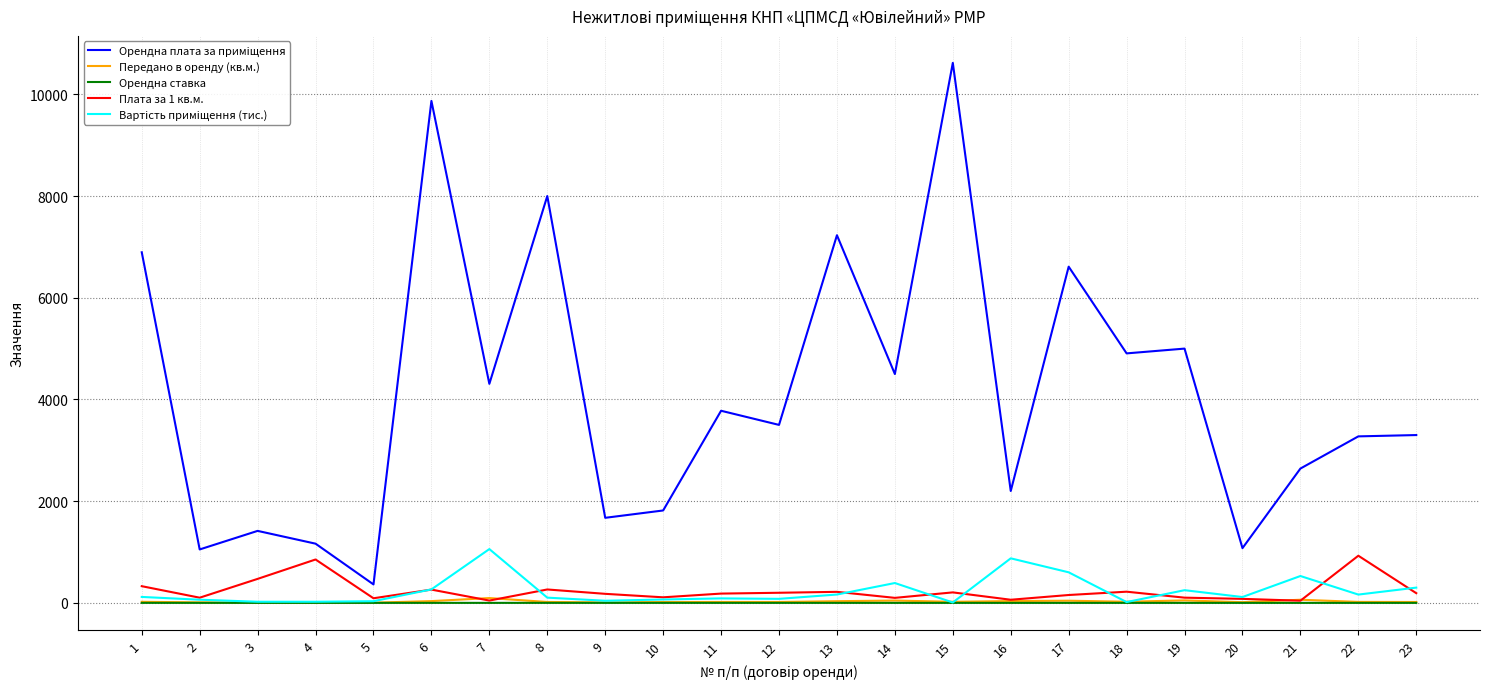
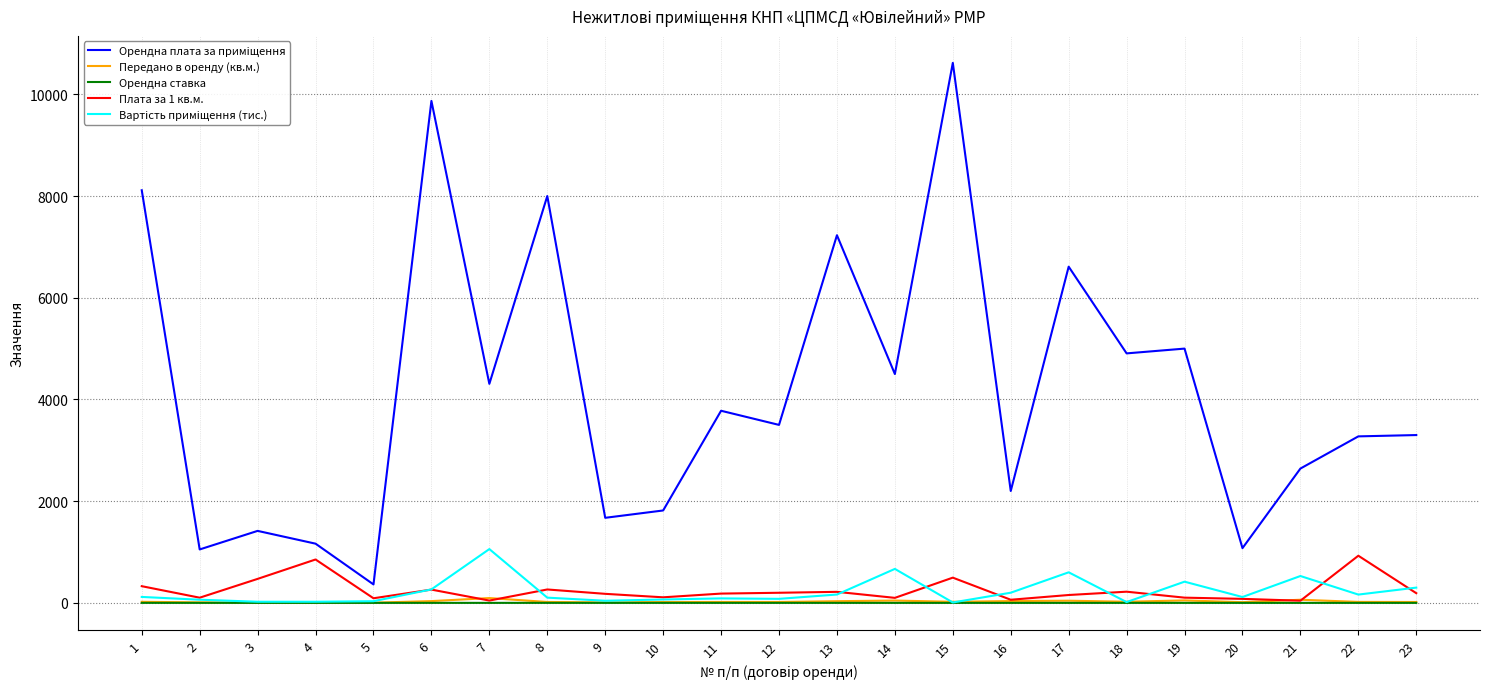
  {
    "Орендна плата за приміщення": {
-     "1": 6900,
+     "1": 8100,
      "2": 1100,
      "3": 1400,
      "4": 1200,
      "5": 400,
      "6": 9900,
      "7": 4300,
      "8": 8000,
      "9": 1700,
      "10": 1800,
      "11": 3800,
      "12": 3500,
      "13": 7200,
      "14": 4500,
      "15": 10600,
      "16": 2200,
      "17": 6600,
      "18": 4900,
      "19": 5000,
      "20": 1100,
      "21": 2600,
      "22": 3300,
      "23": 3300
    },
    "Плата за 1 кв.м.": {
      "1": 300,
      "3": 500,
      "4": 900,
      "5": 100,
      "8": 300,
      "9": 200,
      "11": 200,
      "12": 200,
      "13": 200,
      "14": 100,
-     "15": 200,
+     "15": 500,
      "17": 200,
      "18": 200,
      "19": 100,
      "22": 900,
      "23": 200
    },
    "Вартість приміщення (тис.)": {
      "1": 100,
      "7": 1100,
      "8": 100,
      "11": 100,
      "12": 100,
      "13": 200,
-     "14": 400,
-     "16": 900,
+     "14": 700,
+     "16": 200,
      "17": 600,
-     "19": 200,
+     "19": 400,
      "21": 500,
      "22": 200,
      "23": 300
    }
  }
